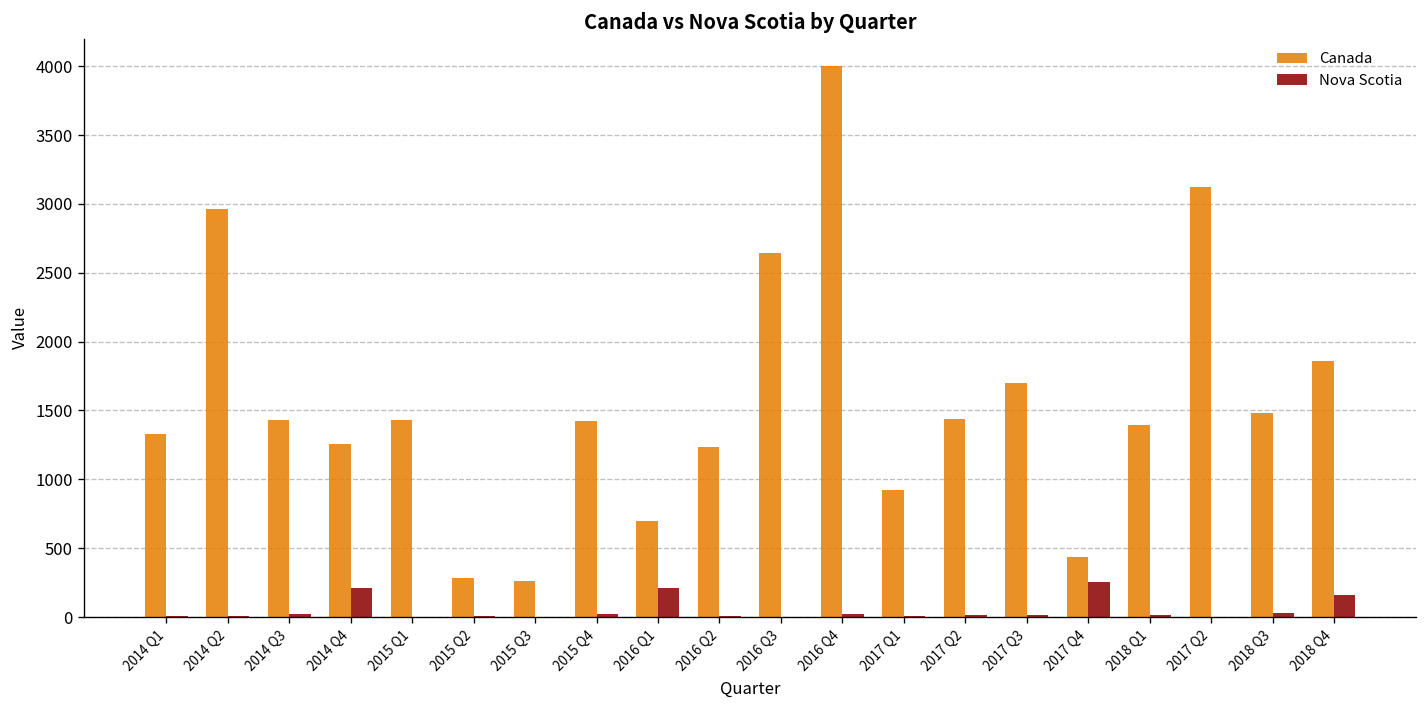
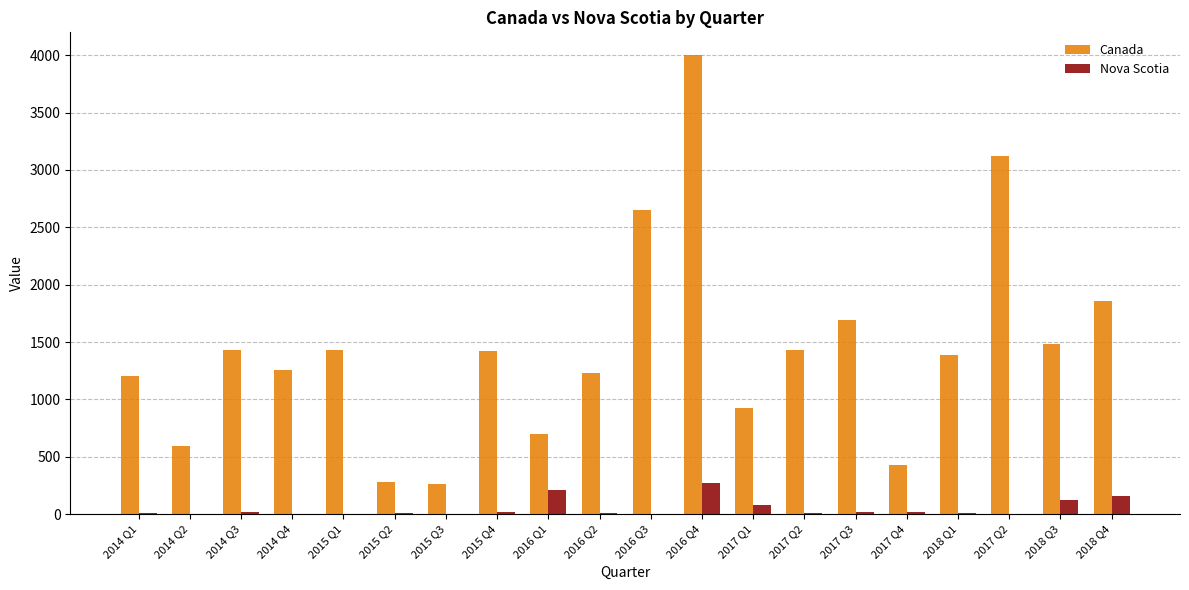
  {
    "Canada": {
-     "2014 Q1": 1330,
-     "2014 Q2": 2960,
+     "2014 Q1": 1200,
+     "2014 Q2": 590,
      "2014 Q3": 1430,
      "2014 Q4": 1250,
      "2015 Q1": 1430,
      "2015 Q2": 280,
      "2015 Q3": 260,
      "2015 Q4": 1420,
      "2016 Q1": 700,
      "2016 Q2": 1230,
      "2016 Q3": 2650,
      "2016 Q4": 4000,
      "2017 Q1": 930,
      "2017 Q3": 1700,
      "2017 Q4": 430,
      "2018 Q1": 1390,
      "2018 Q3": 1490,
      "2018 Q4": 1860
    },
    "Nova Scotia": {
-     "2014 Q4": 210,
+     "2014 Q4": 0,
      "2016 Q1": 210,
-     "2016 Q4": 20,
-     "2017 Q1": 10,
-     "2017 Q4": 260,
-     "2018 Q3": 30,
+     "2016 Q4": 270,
+     "2017 Q1": 80,
+     "2017 Q4": 20,
+     "2018 Q3": 130,
      "2018 Q4": 160
    }
  }
